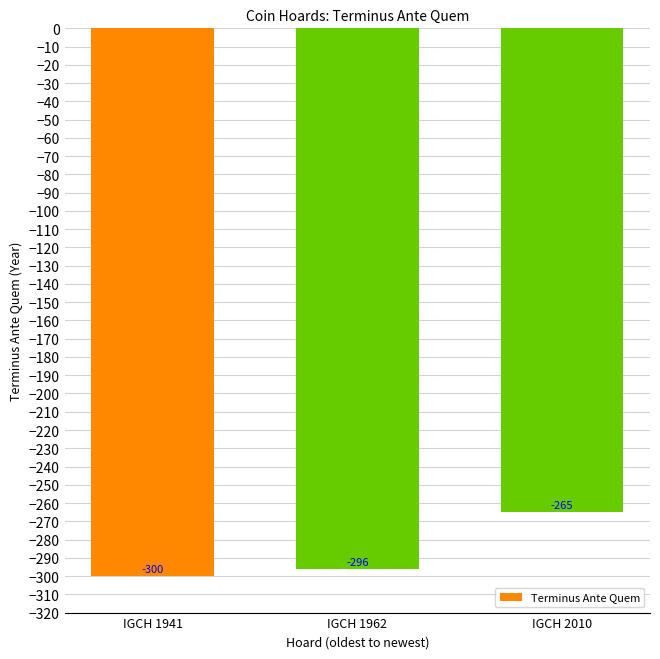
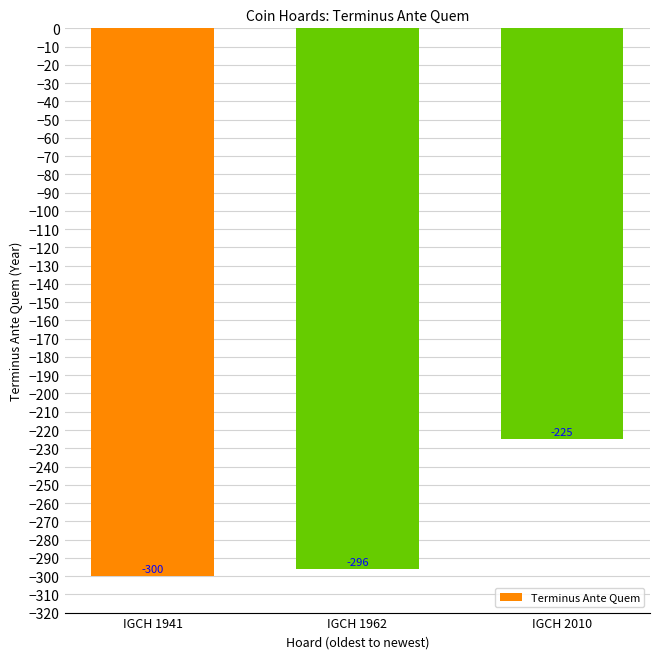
  {
    "IGCH 1941": -300,
    "IGCH 1962": -296,
-   "IGCH 2010": -265
+   "IGCH 2010": -225
  }
